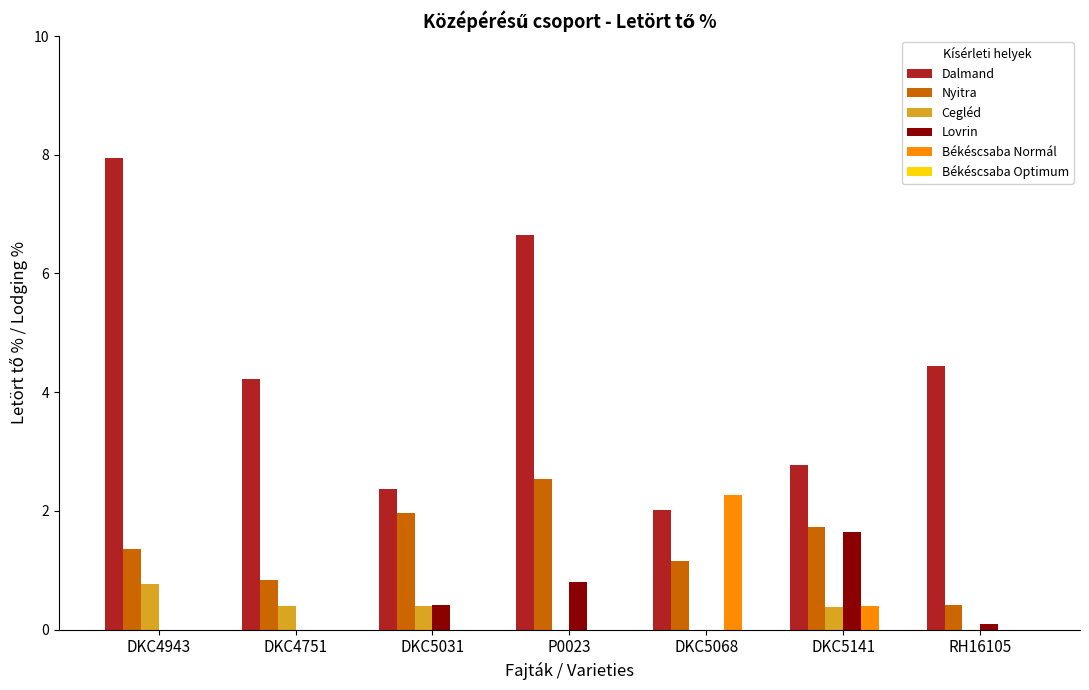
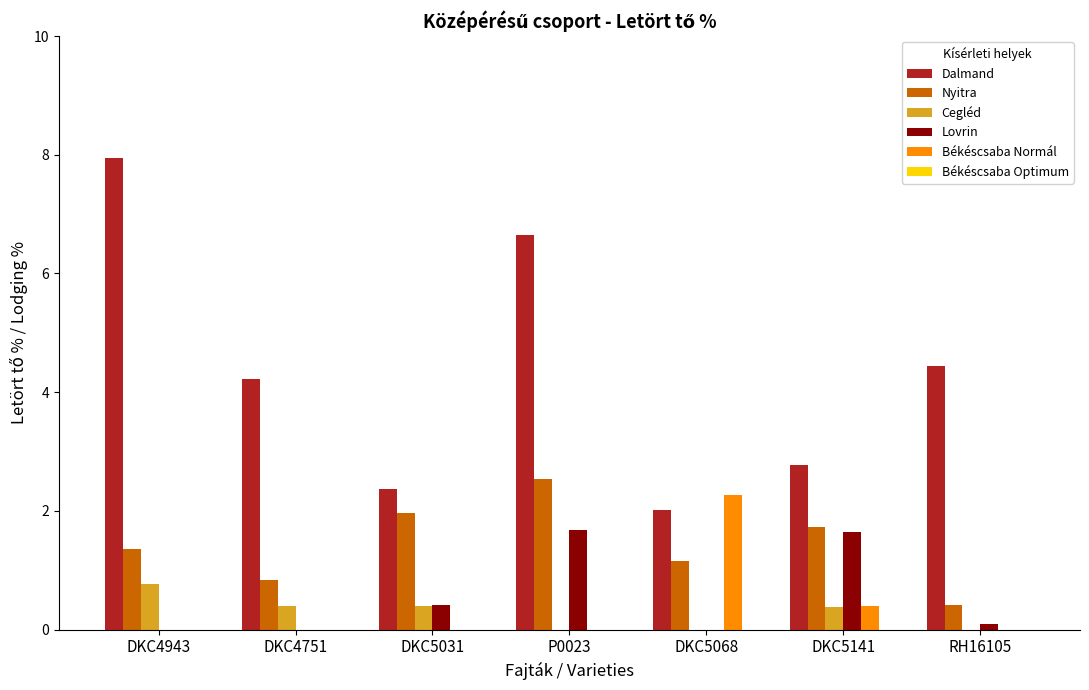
  {
    "Dalmand": {
      "DKC4943": 7.9,
      "DKC4751": 4.2,
      "DKC5031": 2.4,
      "P0023": 6.6,
      "DKC5068": 2.0,
      "DKC5141": 2.8,
      "RH16105": 4.4
    },
    "Nyitra": {
      "DKC4943": 1.4,
      "DKC4751": 0.8,
      "DKC5031": 2.0,
      "P0023": 2.5,
      "DKC5068": 1.2,
      "DKC5141": 1.7,
      "RH16105": 0.4
    },
    "Lovrin": {
      "DKC4943": 0.0,
      "DKC4751": 0.0,
      "DKC5031": 0.4,
-     "P0023": 0.8,
+     "P0023": 1.7,
      "DKC5068": 0.0,
      "DKC5141": 1.6,
      "RH16105": 0.1
    },
    "Békéscsaba Optimum": {
      "DKC4943": 0.0,
      "DKC4751": 0.0,
      "DKC5031": 0.0,
      "P0023": 0.0,
      "DKC5068": 0.0,
      "DKC5141": 0.0,
      "RH16105": 0.0
    }
  }
